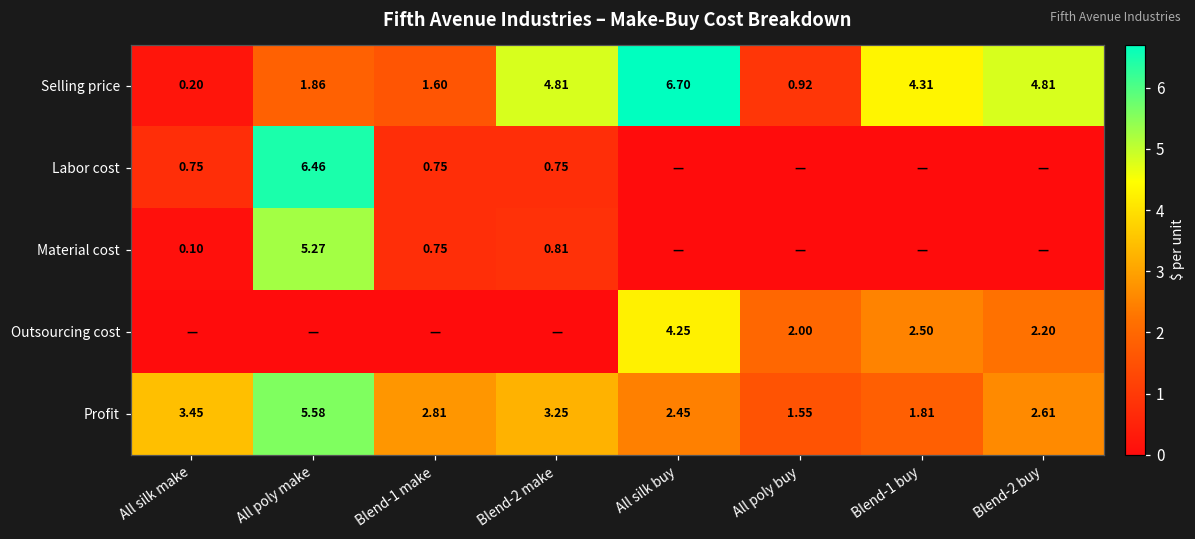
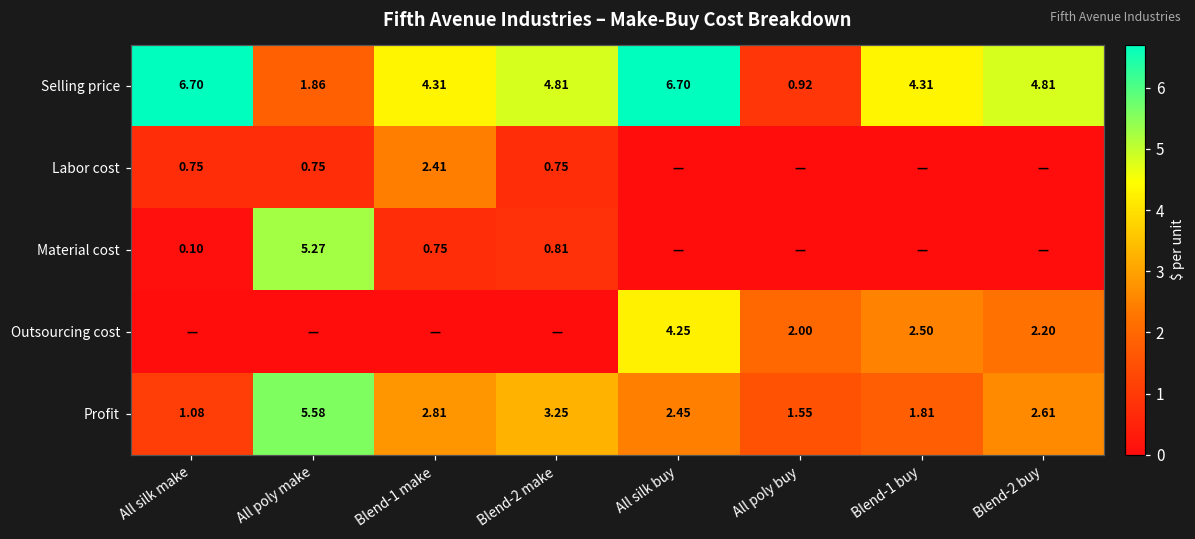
  {
    "Selling price": {
-     "All silk make": 0.20,
+     "All silk make": 6.70,
      "All poly make": 1.86,
-     "Blend-1 make": 1.60,
+     "Blend-1 make": 4.31,
      "Blend-2 make": 4.81,
      "All silk buy": 6.70,
      "All poly buy": 0.92,
      "Blend-1 buy": 4.31,
      "Blend-2 buy": 4.81
    },
    "Labor cost": {
      "All silk make": 0.75,
-     "All poly make": 6.46,
-     "Blend-1 make": 0.75,
+     "All poly make": 0.75,
+     "Blend-1 make": 2.41,
      "Blend-2 make": 0.75
    },
    "Material cost": {
      "All silk make": 0.10,
      "All poly make": 5.27,
      "Blend-1 make": 0.75,
      "Blend-2 make": 0.81
    },
    "Outsourcing cost": {
      "All silk buy": 4.25,
      "All poly buy": 2.00,
      "Blend-1 buy": 2.50,
      "Blend-2 buy": 2.20
    },
    "Profit": {
-     "All silk make": 3.45,
+     "All silk make": 1.08,
      "All poly make": 5.58,
      "Blend-1 make": 2.81,
      "Blend-2 make": 3.25,
      "All silk buy": 2.45,
      "All poly buy": 1.55,
      "Blend-1 buy": 1.81,
      "Blend-2 buy": 2.61
    }
  }
